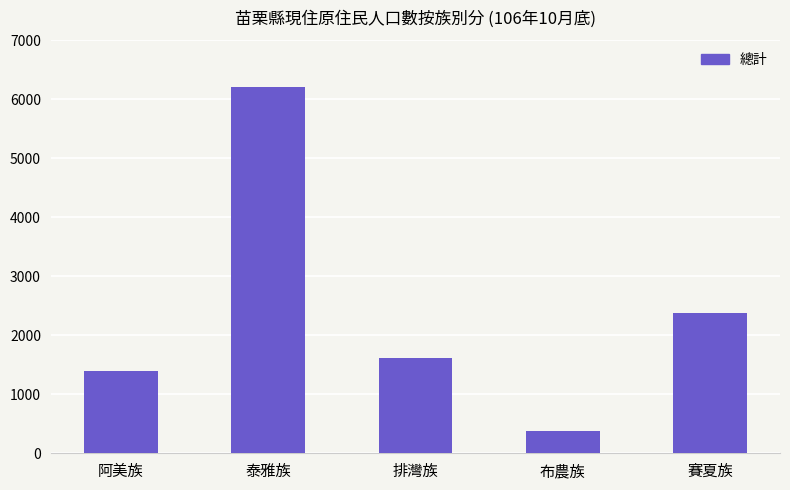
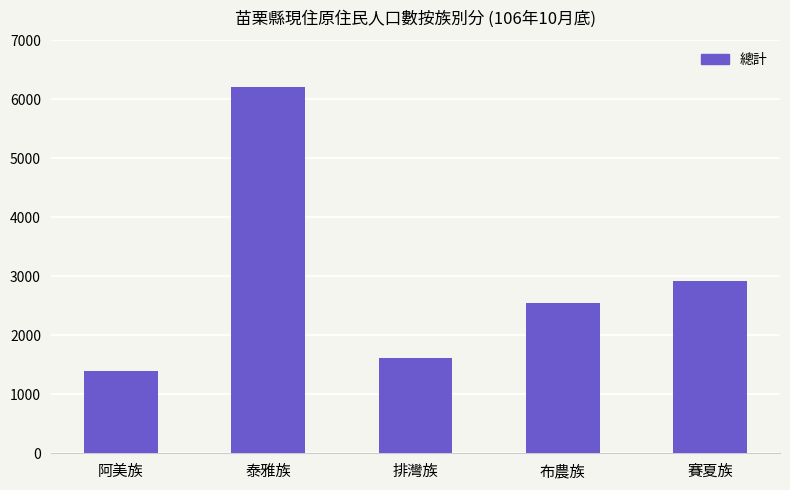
  {
    "阿美族": 1400,
    "泰雅族": 6200,
    "排灣族": 1600,
-   "布農族": 400,
-   "賽夏族": 2400
+   "布農族": 2500,
+   "賽夏族": 2900
  }
